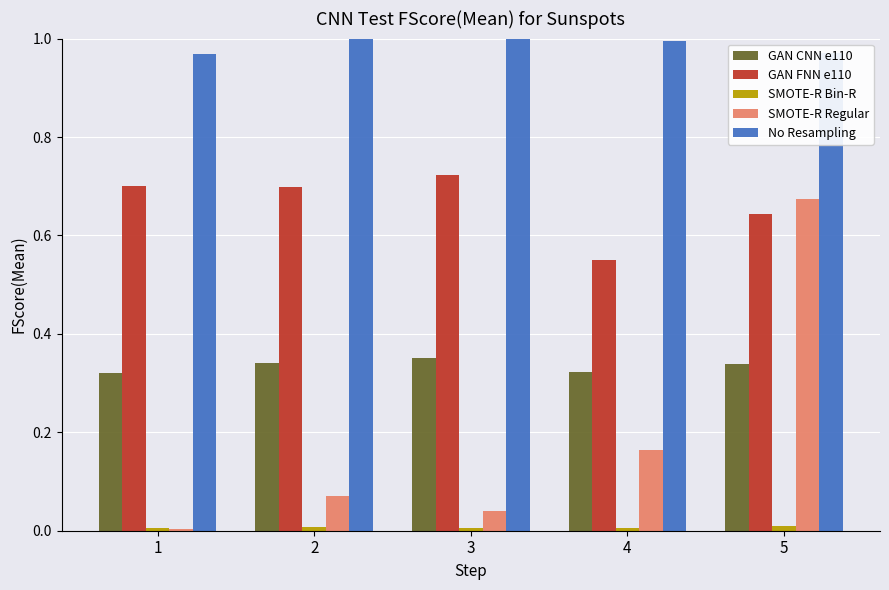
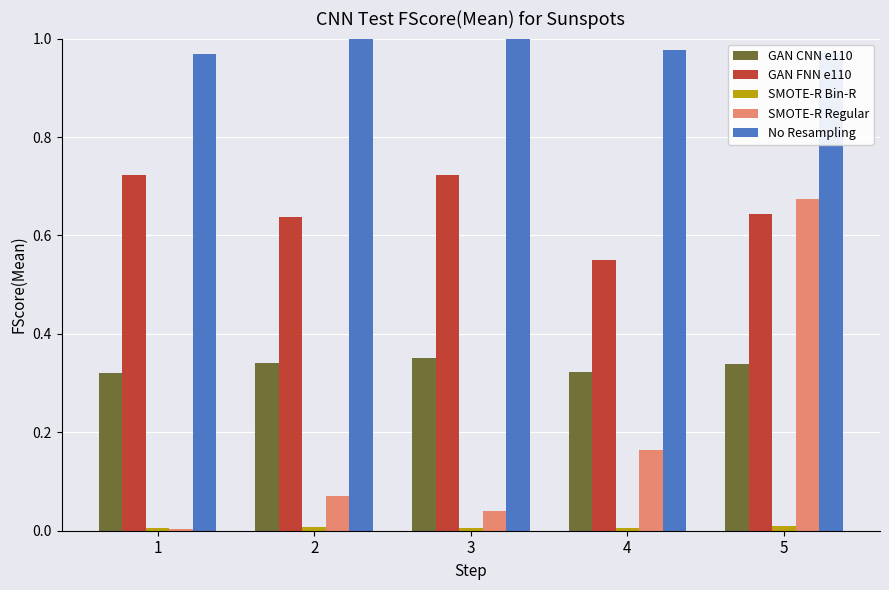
  {
    "GAN CNN e110": {
      "1": 0.32,
      "2": 0.34,
      "3": 0.35,
      "4": 0.32,
      "5": 0.34
    },
    "GAN FNN e110": {
-     "1": 0.70,
-     "2": 0.70,
+     "1": 0.72,
+     "2": 0.64,
      "3": 0.72,
      "4": 0.55,
      "5": 0.64
    },
    "SMOTE-R Bin-R": {
      "1": 0.01,
      "2": 0.01,
      "3": 0.01,
      "4": 0.01,
      "5": 0.01
    },
    "SMOTE-R Regular": {
      "2": 0.07,
      "3": 0.04,
      "4": 0.16,
      "5": 0.67
    },
    "No Resampling": {
      "1": 0.97,
      "2": 1.00,
      "3": 1.00,
-     "4": 1.00
+     "4": 0.98
    }
  }
